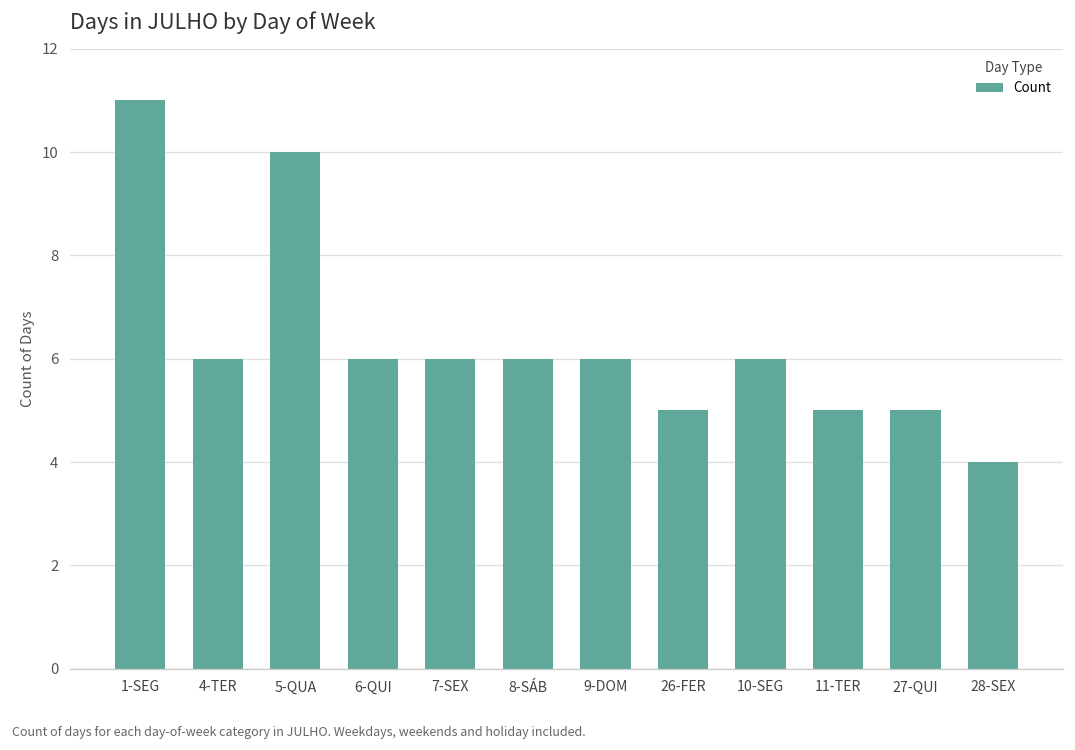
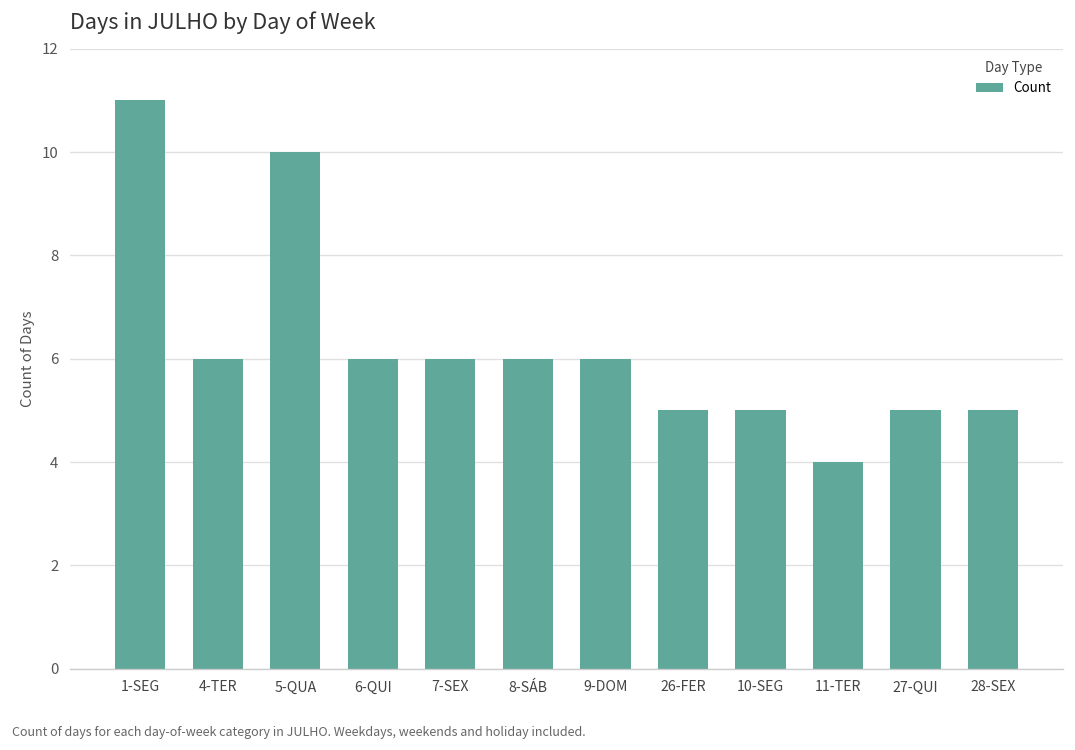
  {
    "1-SEG": 11,
    "4-TER": 6,
    "5-QUA": 10,
    "6-QUI": 6,
    "7-SEX": 6,
    "8-SÁB": 6,
    "9-DOM": 6,
    "26-FER": 5,
-   "10-SEG": 6,
-   "11-TER": 5,
+   "10-SEG": 5,
+   "11-TER": 4,
    "27-QUI": 5,
-   "28-SEX": 4
+   "28-SEX": 5
  }
